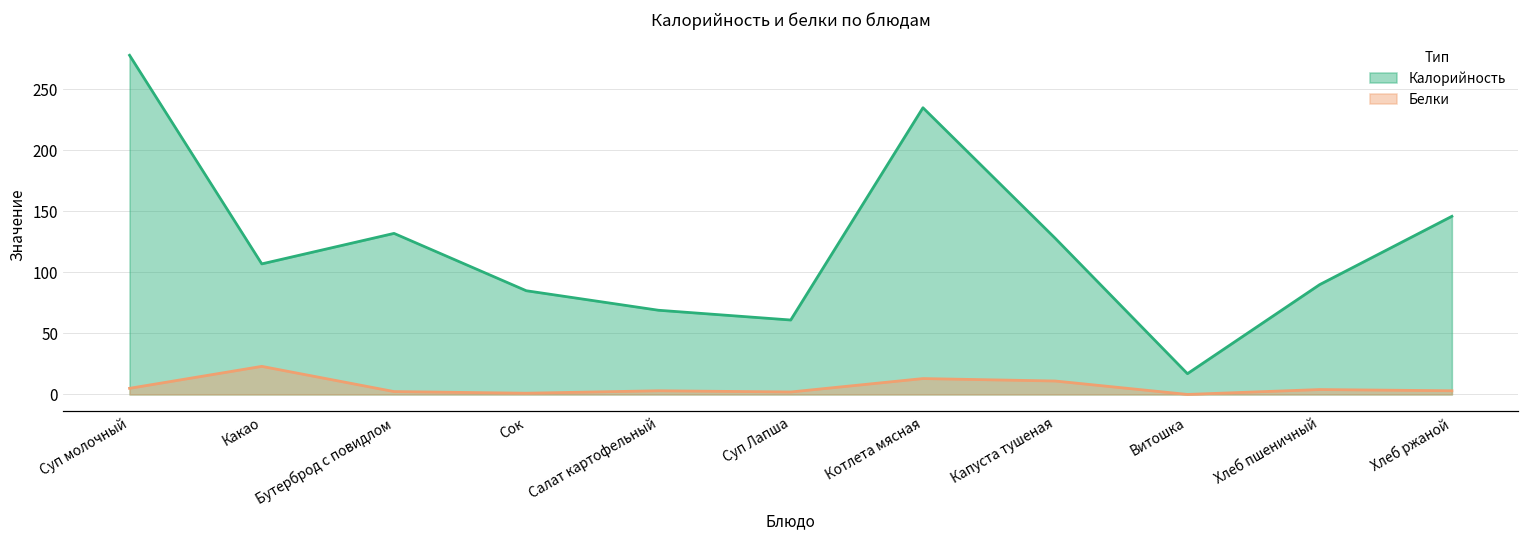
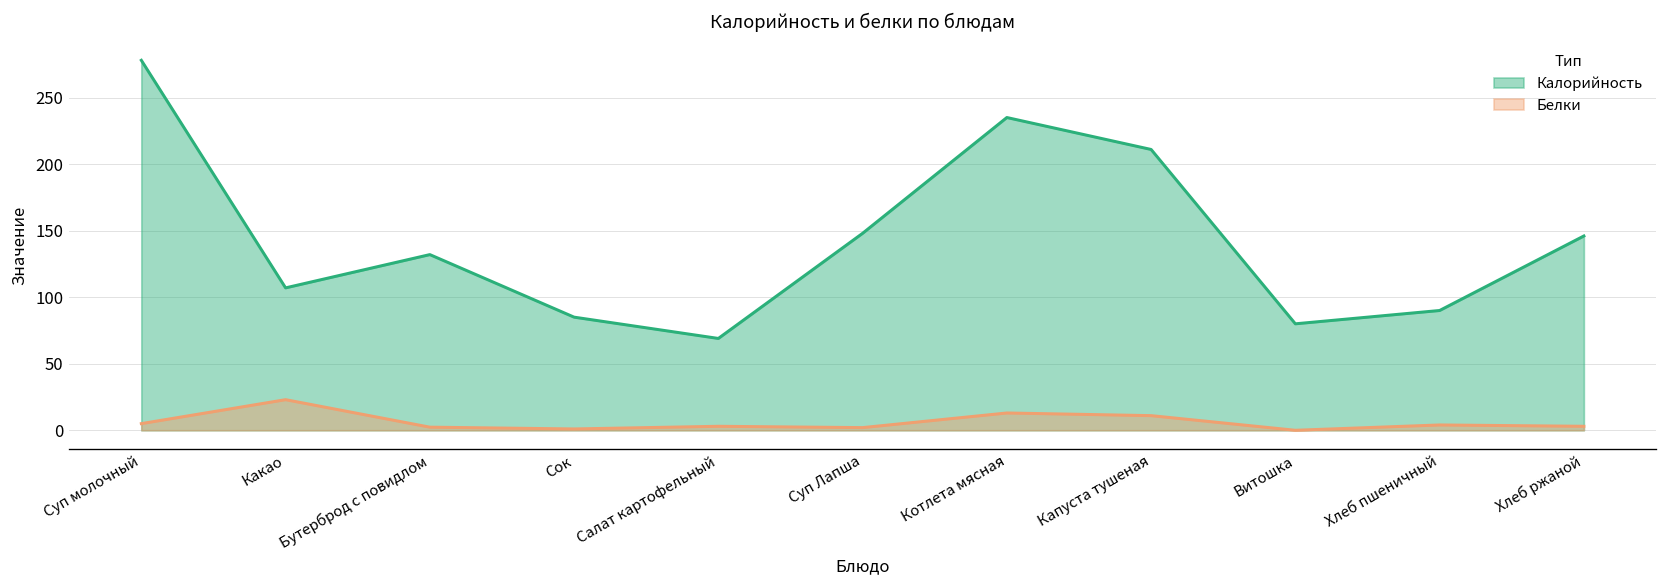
  {
    "Калорийность": {
      "Суп молочный": 278,
      "Какао": 107,
      "Бутерброд с повидлом": 132,
      "Сок": 85,
      "Салат картофельный": 69,
-     "Суп Лапша": 61,
+     "Суп Лапша": 148,
      "Котлета мясная": 235,
-     "Капуста тушеная": 128,
-     "Витошка": 17,
+     "Капуста тушеная": 211,
+     "Витошка": 80,
      "Хлеб пшеничный": 90,
      "Хлеб ржаной": 146
    },
    "Белки": {
      "Суп молочный": 5,
      "Какао": 23,
      "Бутерброд с повидлом": 2,
      "Сок": 1,
      "Салат картофельный": 3,
      "Суп Лапша": 2,
      "Котлета мясная": 13,
      "Капуста тушеная": 11,
      "Витошка": 0,
      "Хлеб пшеничный": 4,
      "Хлеб ржаной": 3
    }
  }
